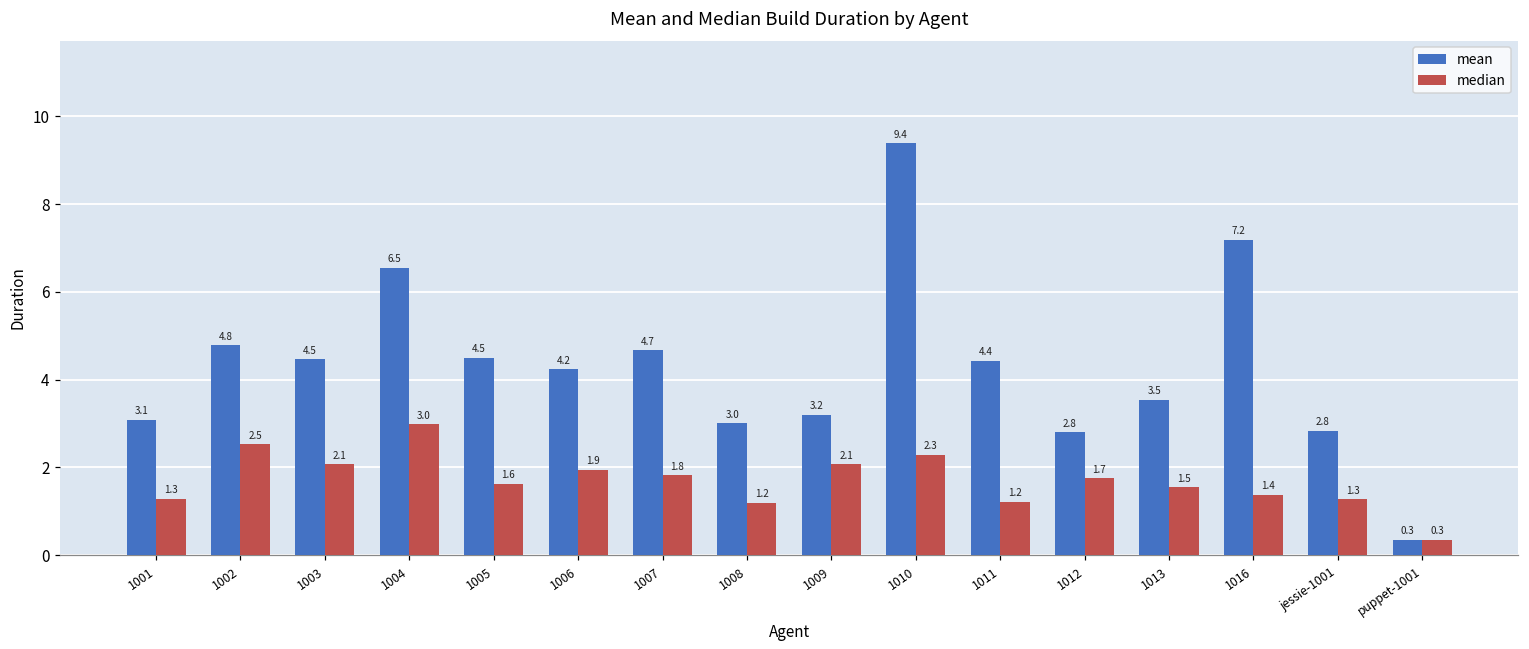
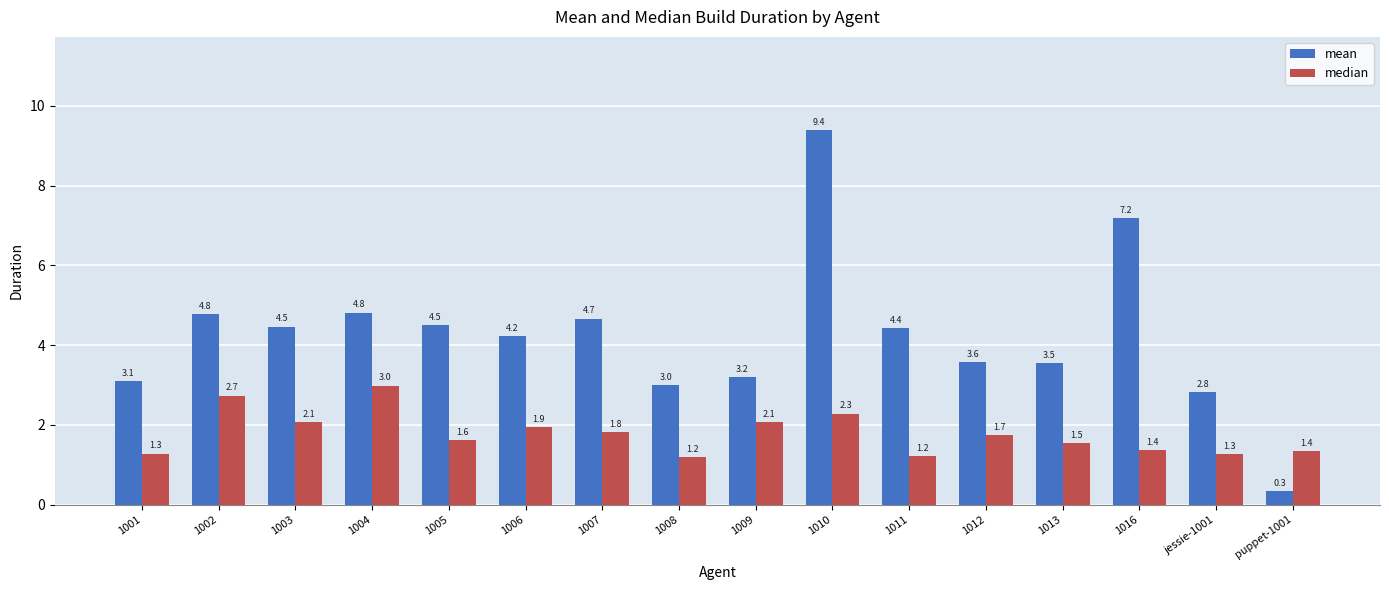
  {
    "mean": {
      "1001": 3.1,
      "1002": 4.8,
      "1003": 4.5,
-     "1004": 6.5,
+     "1004": 4.8,
      "1005": 4.5,
      "1006": 4.2,
      "1007": 4.7,
      "1008": 3.0,
      "1009": 3.2,
      "1010": 9.4,
      "1011": 4.4,
-     "1012": 2.8,
+     "1012": 3.6,
      "1013": 3.5,
      "1016": 7.2,
      "jessie-1001": 2.8,
      "puppet-1001": 0.3
    },
    "median": {
      "1001": 1.3,
-     "1002": 2.5,
+     "1002": 2.7,
      "1003": 2.1,
      "1004": 3.0,
      "1005": 1.6,
      "1006": 1.9,
      "1007": 1.8,
      "1008": 1.2,
      "1009": 2.1,
      "1010": 2.3,
      "1011": 1.2,
      "1012": 1.7,
      "1013": 1.5,
      "1016": 1.4,
      "jessie-1001": 1.3,
-     "puppet-1001": 0.3
+     "puppet-1001": 1.4
    }
  }
